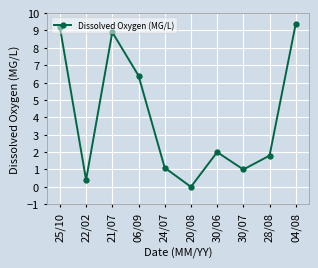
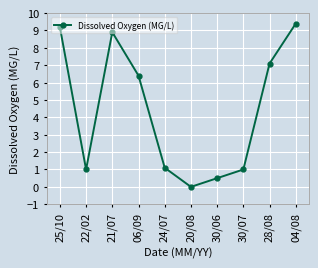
  {
-   "22/02": 0.4,
+   "22/02": 1.0,
    "06/09": 6.4,
    "24/07": 1.1,
    "20/08": 0.0,
-   "30/06": 2.0,
+   "30/06": 0.5,
    "30/07": 1.0,
-   "28/08": 1.8,
+   "28/08": 7.1,
    "04/08": 9.4
  }
